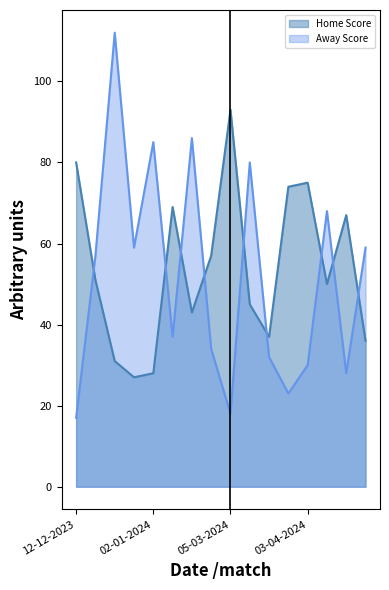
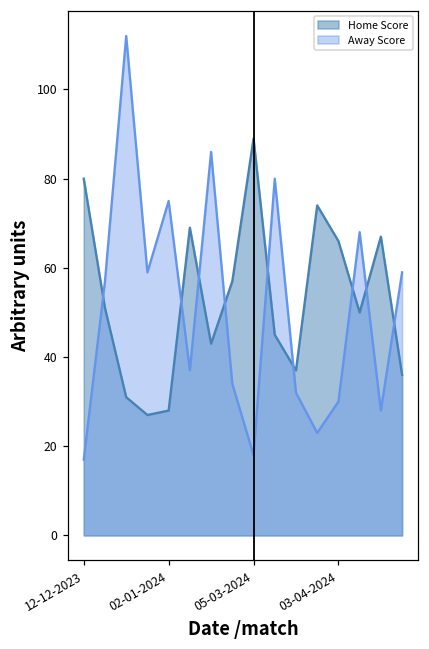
  {
    "Home Score": {
      "12-12-2023": 80,
      "02-01-2024": 28,
-     "05-03-2024": 93,
-     "03-04-2024": 75
+     "05-03-2024": 89,
+     "03-04-2024": 66
    },
    "Away Score": {
      "12-12-2023": 17,
-     "02-01-2024": 85,
+     "02-01-2024": 75,
      "05-03-2024": 18,
      "03-04-2024": 30
    }
  }
